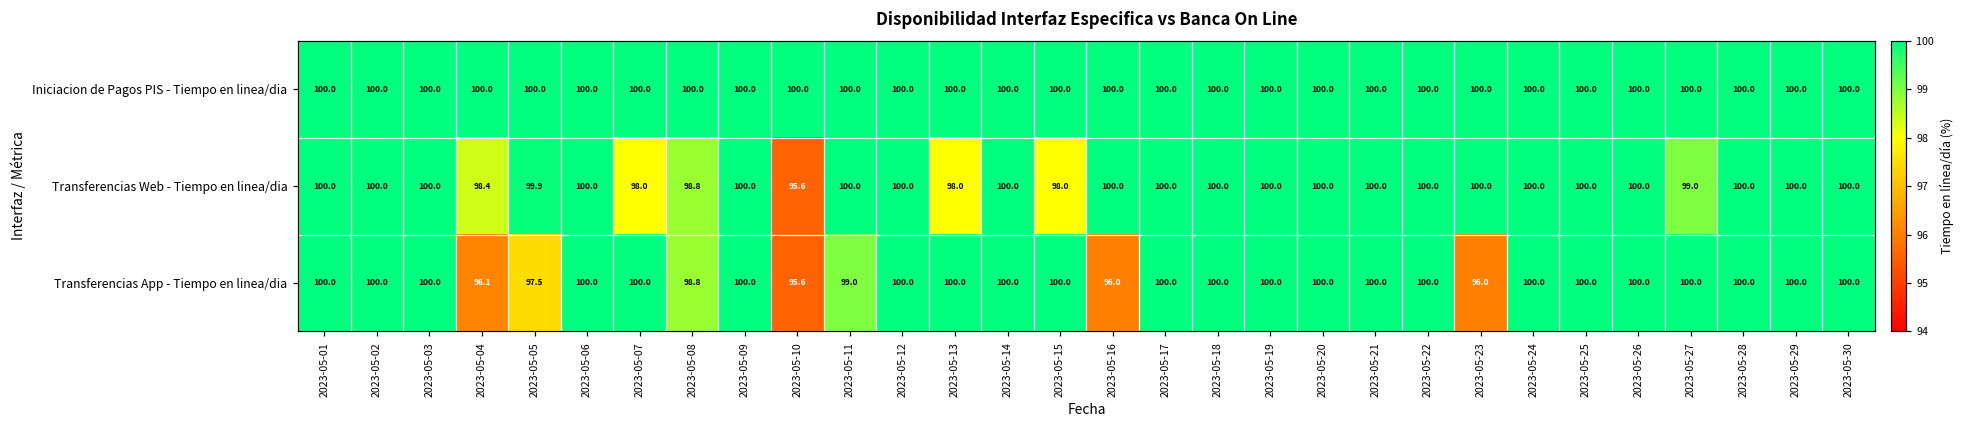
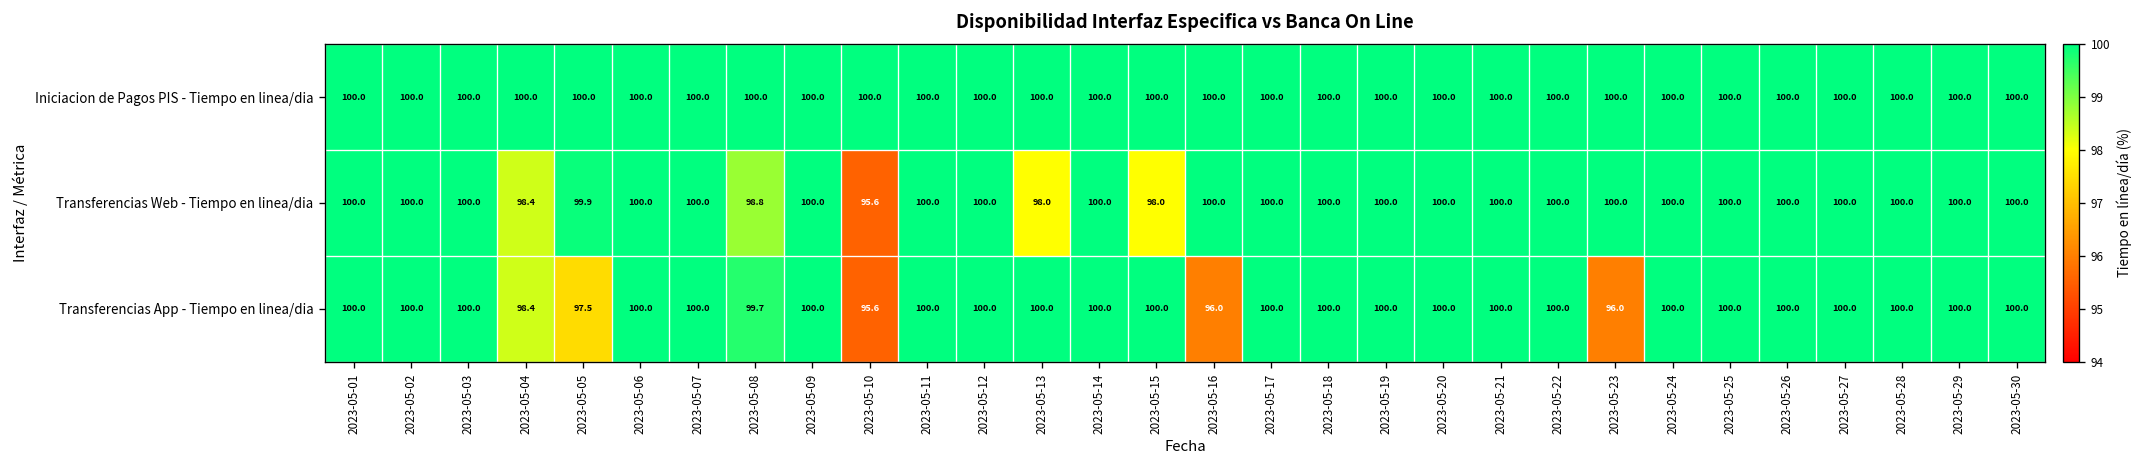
  {
    "Iniciacion de Pagos PIS - Tiempo en linea/dia": {
      "2023-05-01": 100.0,
      "2023-05-02": 100.0,
      "2023-05-03": 100.0,
      "2023-05-04": 100.0,
      "2023-05-05": 100.0,
      "2023-05-06": 100.0,
      "2023-05-07": 100.0,
      "2023-05-08": 100.0,
      "2023-05-09": 100.0,
      "2023-05-10": 100.0,
      "2023-05-11": 100.0,
      "2023-05-12": 100.0,
      "2023-05-13": 100.0,
      "2023-05-14": 100.0,
      "2023-05-15": 100.0,
      "2023-05-16": 100.0,
      "2023-05-17": 100.0,
      "2023-05-18": 100.0,
      "2023-05-19": 100.0,
      "2023-05-20": 100.0,
      "2023-05-21": 100.0,
      "2023-05-22": 100.0,
      "2023-05-23": 100.0,
      "2023-05-24": 100.0,
      "2023-05-25": 100.0,
      "2023-05-26": 100.0,
      "2023-05-27": 100.0,
      "2023-05-28": 100.0,
      "2023-05-29": 100.0,
      "2023-05-30": 100.0
    },
    "Transferencias Web - Tiempo en linea/dia": {
      "2023-05-01": 100.0,
      "2023-05-02": 100.0,
      "2023-05-03": 100.0,
      "2023-05-04": 98.4,
      "2023-05-05": 99.9,
      "2023-05-06": 100.0,
-     "2023-05-07": 98.0,
+     "2023-05-07": 100.0,
      "2023-05-08": 98.8,
      "2023-05-09": 100.0,
      "2023-05-10": 95.6,
      "2023-05-11": 100.0,
      "2023-05-12": 100.0,
      "2023-05-13": 98.0,
      "2023-05-14": 100.0,
      "2023-05-15": 98.0,
      "2023-05-16": 100.0,
      "2023-05-17": 100.0,
      "2023-05-18": 100.0,
      "2023-05-19": 100.0,
      "2023-05-20": 100.0,
      "2023-05-21": 100.0,
      "2023-05-22": 100.0,
      "2023-05-23": 100.0,
      "2023-05-24": 100.0,
      "2023-05-25": 100.0,
      "2023-05-26": 100.0,
-     "2023-05-27": 99.0,
+     "2023-05-27": 100.0,
      "2023-05-28": 100.0,
      "2023-05-29": 100.0,
      "2023-05-30": 100.0
    },
    "Transferencias App - Tiempo en linea/dia": {
      "2023-05-01": 100.0,
      "2023-05-02": 100.0,
      "2023-05-03": 100.0,
-     "2023-05-04": 96.1,
+     "2023-05-04": 98.4,
      "2023-05-05": 97.5,
      "2023-05-06": 100.0,
      "2023-05-07": 100.0,
-     "2023-05-08": 98.8,
+     "2023-05-08": 99.7,
      "2023-05-09": 100.0,
      "2023-05-10": 95.6,
-     "2023-05-11": 99.0,
+     "2023-05-11": 100.0,
      "2023-05-12": 100.0,
      "2023-05-13": 100.0,
      "2023-05-14": 100.0,
      "2023-05-15": 100.0,
      "2023-05-16": 96.0,
      "2023-05-17": 100.0,
      "2023-05-18": 100.0,
      "2023-05-19": 100.0,
      "2023-05-20": 100.0,
      "2023-05-21": 100.0,
      "2023-05-22": 100.0,
      "2023-05-23": 96.0,
      "2023-05-24": 100.0,
      "2023-05-25": 100.0,
      "2023-05-26": 100.0,
      "2023-05-27": 100.0,
      "2023-05-28": 100.0,
      "2023-05-29": 100.0,
      "2023-05-30": 100.0
    }
  }
